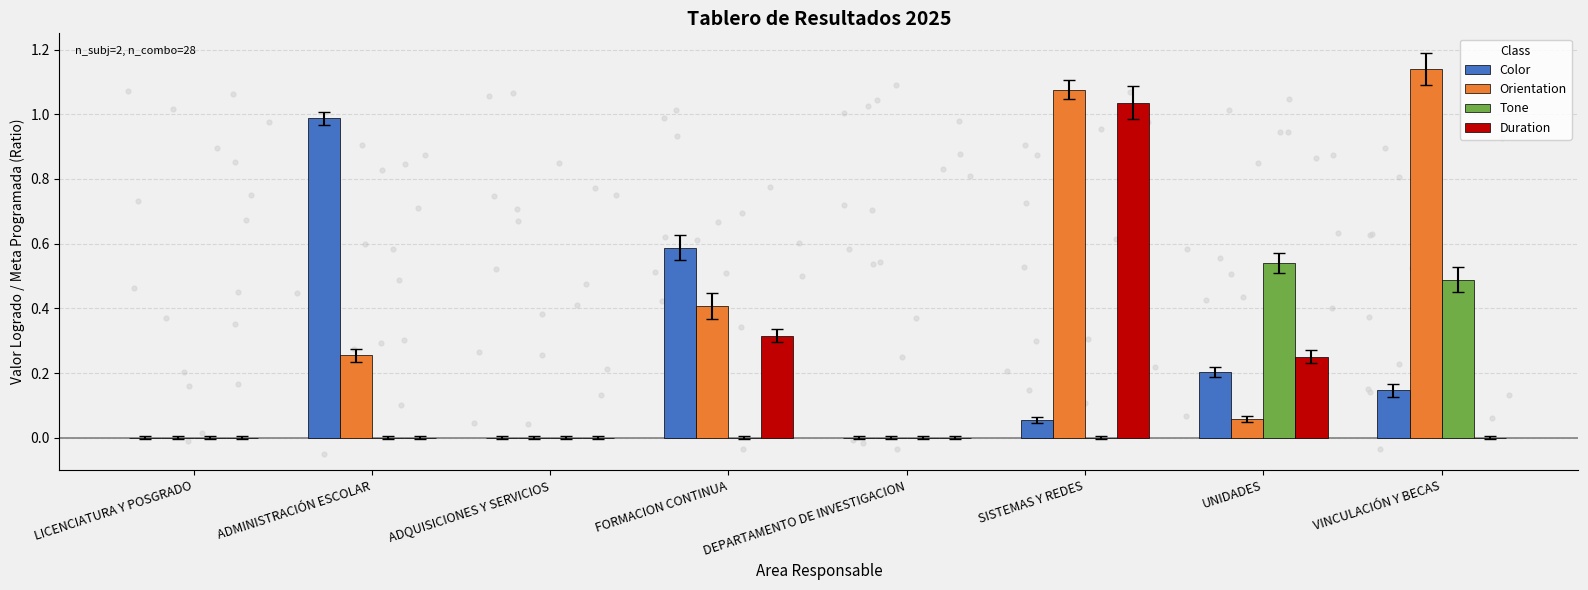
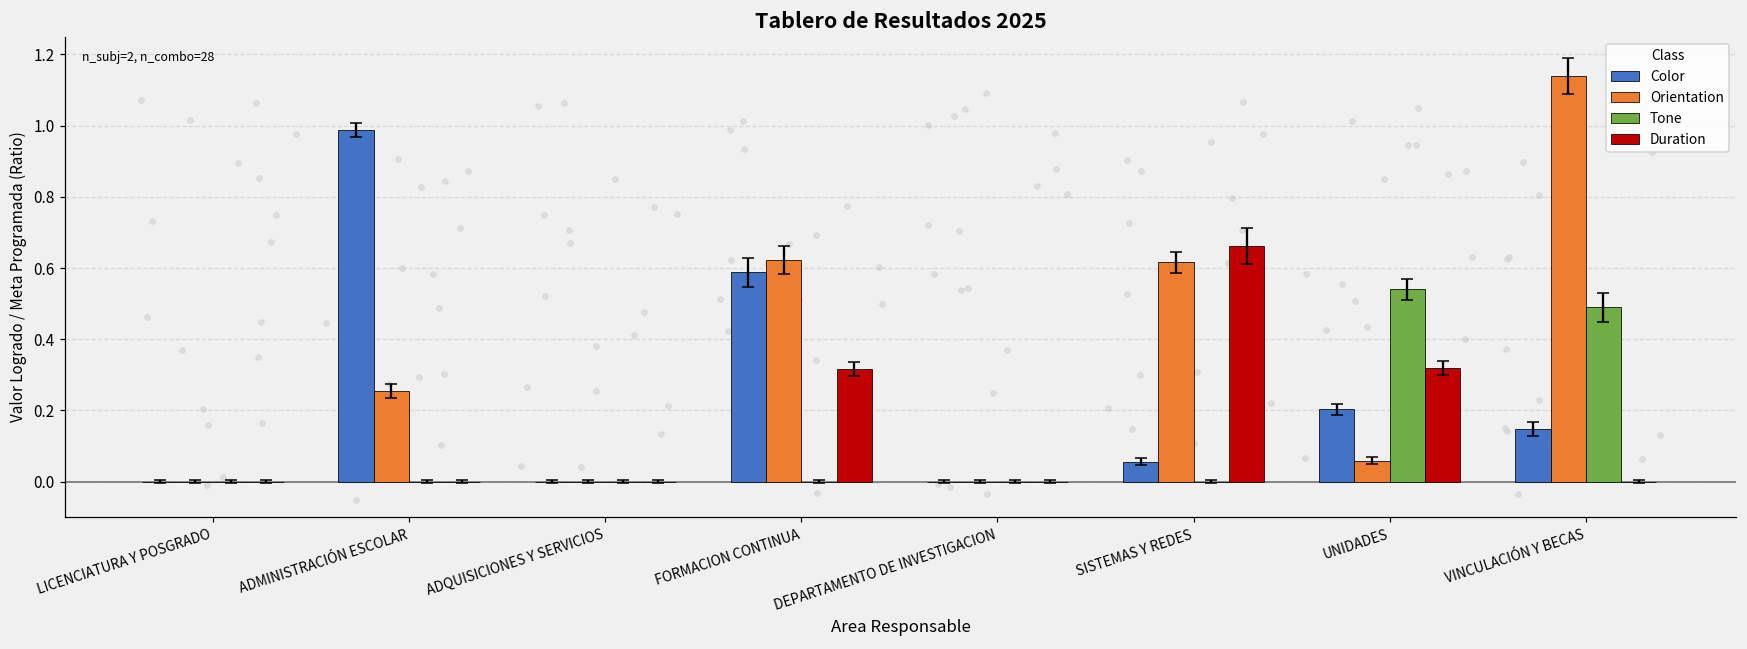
  {
    "Orientation": {
      "LICENCIATURA Y POSGRADO": 0.00,
      "ADMINISTRACIÓN ESCOLAR": 0.25,
      "ADQUISICIONES Y SERVICIOS": 0.00,
-     "FORMACION CONTINUA": 0.41,
+     "FORMACION CONTINUA": 0.62,
      "DEPARTAMENTO DE INVESTIGACION": 0.00,
-     "SISTEMAS Y REDES": 1.08,
+     "SISTEMAS Y REDES": 0.62,
      "UNIDADES": 0.06,
      "VINCULACIÓN Y BECAS": 1.14
    },
    "Tone": {
      "LICENCIATURA Y POSGRADO": 0.00,
      "ADMINISTRACIÓN ESCOLAR": 0.00,
      "ADQUISICIONES Y SERVICIOS": 0.00,
      "FORMACION CONTINUA": 0.00,
      "DEPARTAMENTO DE INVESTIGACION": 0.00,
      "SISTEMAS Y REDES": 0.00,
      "UNIDADES": 0.54,
      "VINCULACIÓN Y BECAS": 0.49
    },
    "Duration": {
      "LICENCIATURA Y POSGRADO": 0.00,
      "ADMINISTRACIÓN ESCOLAR": 0.00,
      "ADQUISICIONES Y SERVICIOS": 0.00,
      "FORMACION CONTINUA": 0.32,
      "DEPARTAMENTO DE INVESTIGACION": 0.00,
-     "SISTEMAS Y REDES": 1.04,
-     "UNIDADES": 0.25,
+     "SISTEMAS Y REDES": 0.66,
+     "UNIDADES": 0.32,
      "VINCULACIÓN Y BECAS": 0.00
    }
  }
